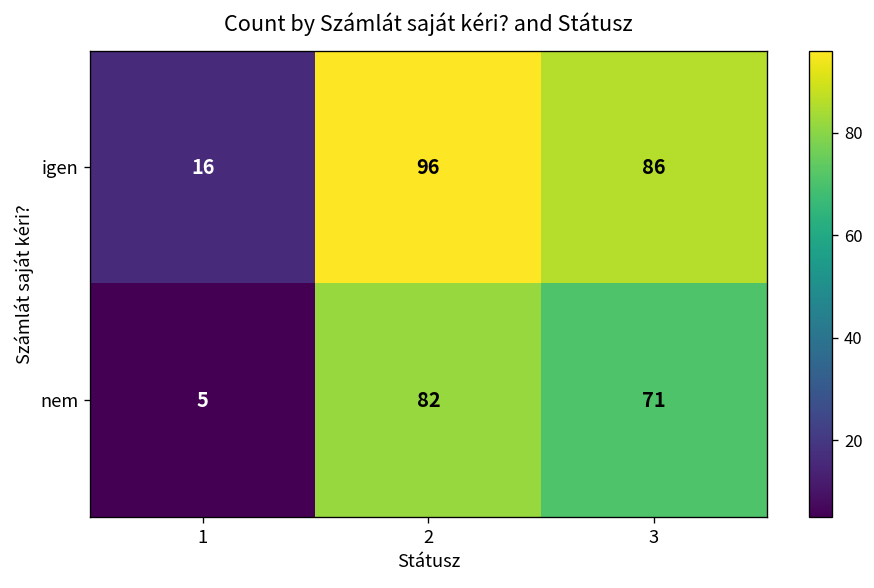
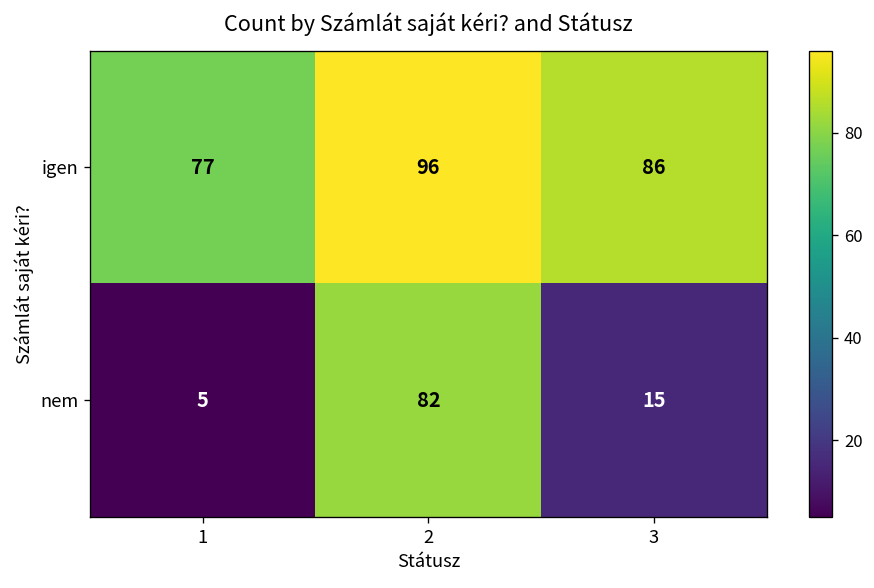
  {
    "igen": {
-     "1": 16,
+     "1": 77,
      "2": 96,
      "3": 86
    },
    "nem": {
      "1": 5,
      "2": 82,
-     "3": 71
+     "3": 15
    }
  }
